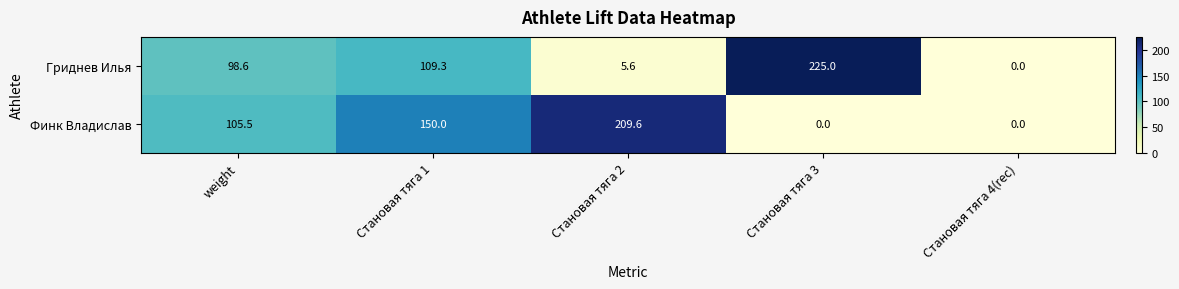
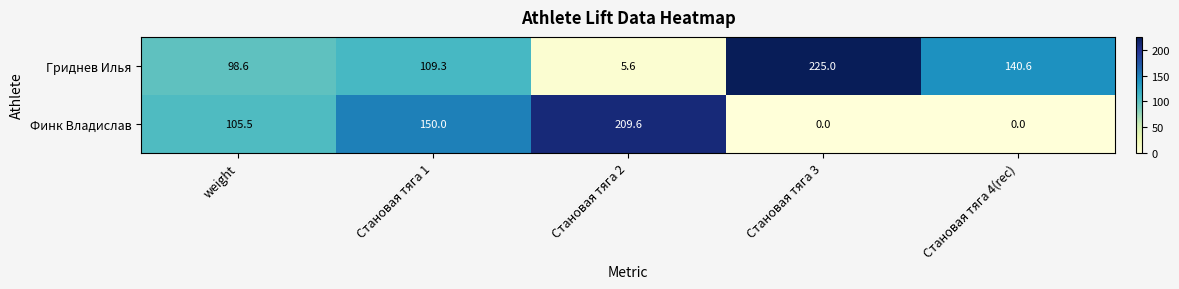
  {
    "Гриднев Илья": {
      "weight": 98.6,
      "Становая тяга 1": 109.3,
      "Становая тяга 2": 5.6,
      "Становая тяга 3": 225.0,
-     "Становая тяга 4(rec)": 0.0
+     "Становая тяга 4(rec)": 140.6
    },
    "Финк Владислав": {
      "weight": 105.5,
      "Становая тяга 1": 150.0,
      "Становая тяга 2": 209.6,
      "Становая тяга 3": 0.0,
      "Становая тяга 4(rec)": 0.0
    }
  }
